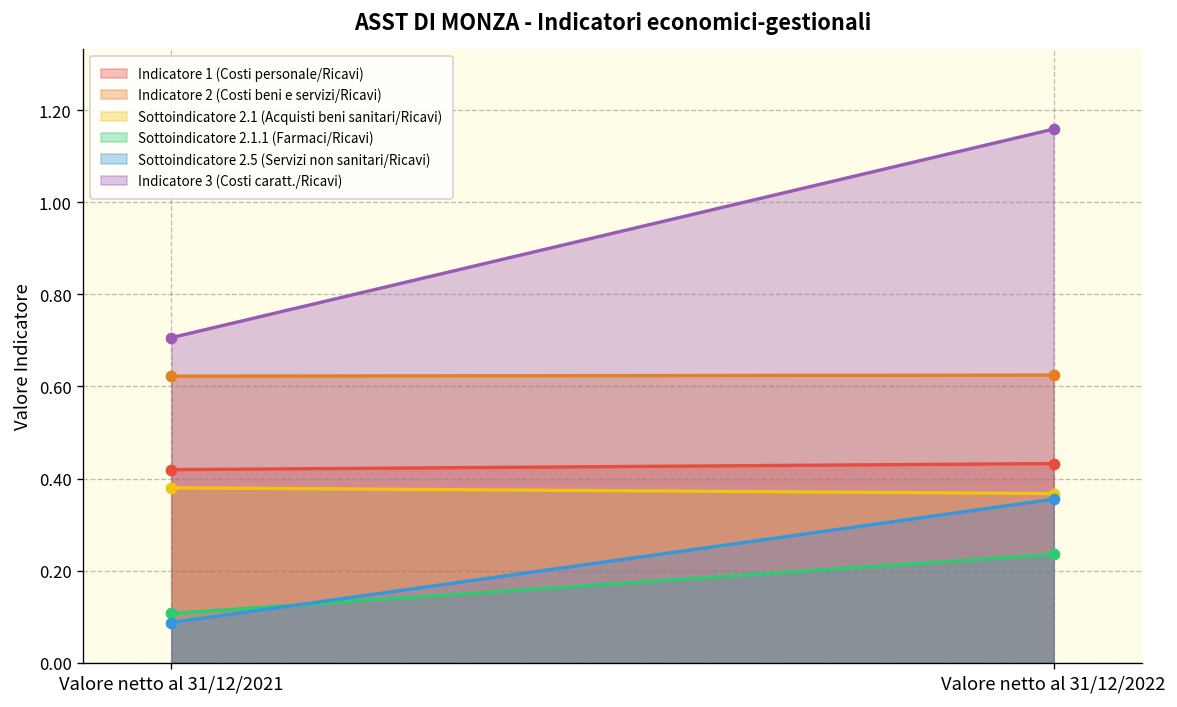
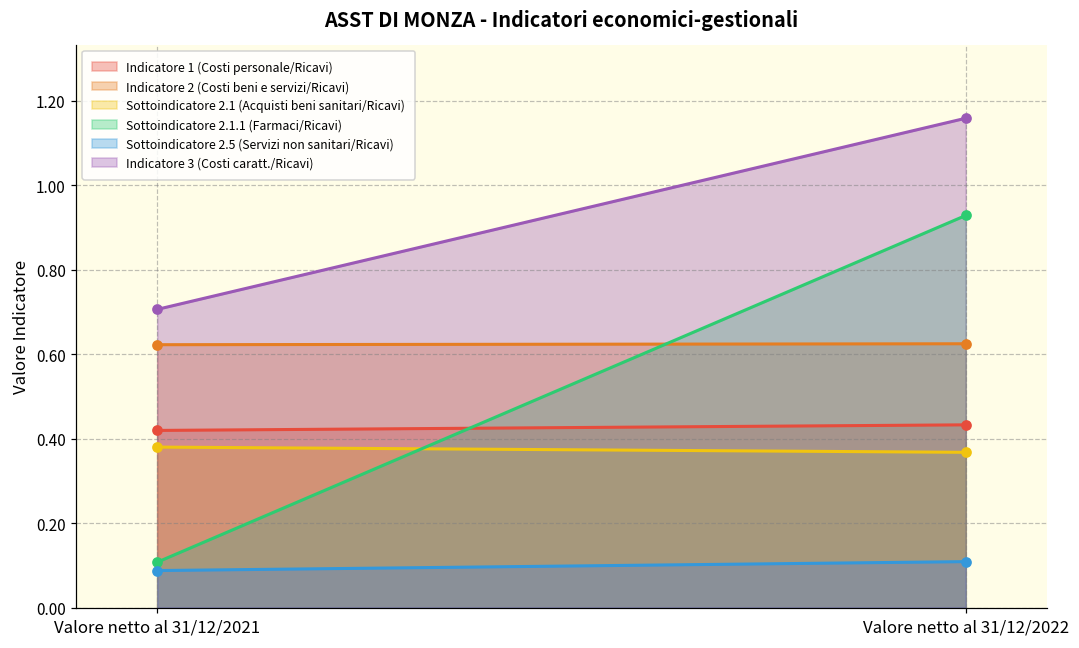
  {
    "Sottoindicatore 2.1.1 (Farmaci/Ricavi)": {
      "Valore netto al 31/12/2021": 0.11,
-     "Valore netto al 31/12/2022": 0.24
+     "Valore netto al 31/12/2022": 0.93
    },
    "Sottoindicatore 2.5 (Servizi non sanitari/Ricavi)": {
      "Valore netto al 31/12/2021": 0.09,
-     "Valore netto al 31/12/2022": 0.36
+     "Valore netto al 31/12/2022": 0.11
    },
    "Indicatore 3 (Costi caratt./Ricavi)": {
      "Valore netto al 31/12/2021": 0.71,
      "Valore netto al 31/12/2022": 1.16
    }
  }
